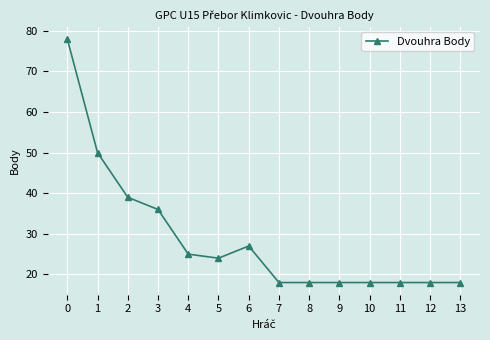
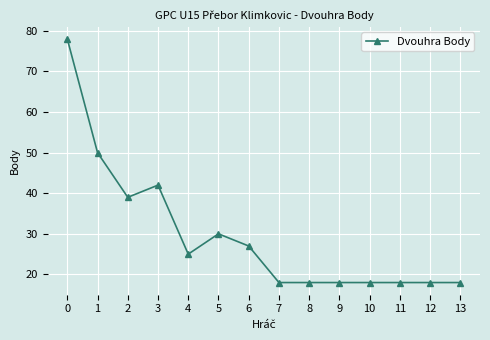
  {
    "0": 78,
    "1": 50,
    "2": 39,
-   "3": 36,
+   "3": 42,
    "4": 25,
-   "5": 24,
+   "5": 30,
    "6": 27,
    "7": 18,
    "8": 18,
    "9": 18,
    "10": 18,
    "11": 18,
    "12": 18,
    "13": 18
  }
